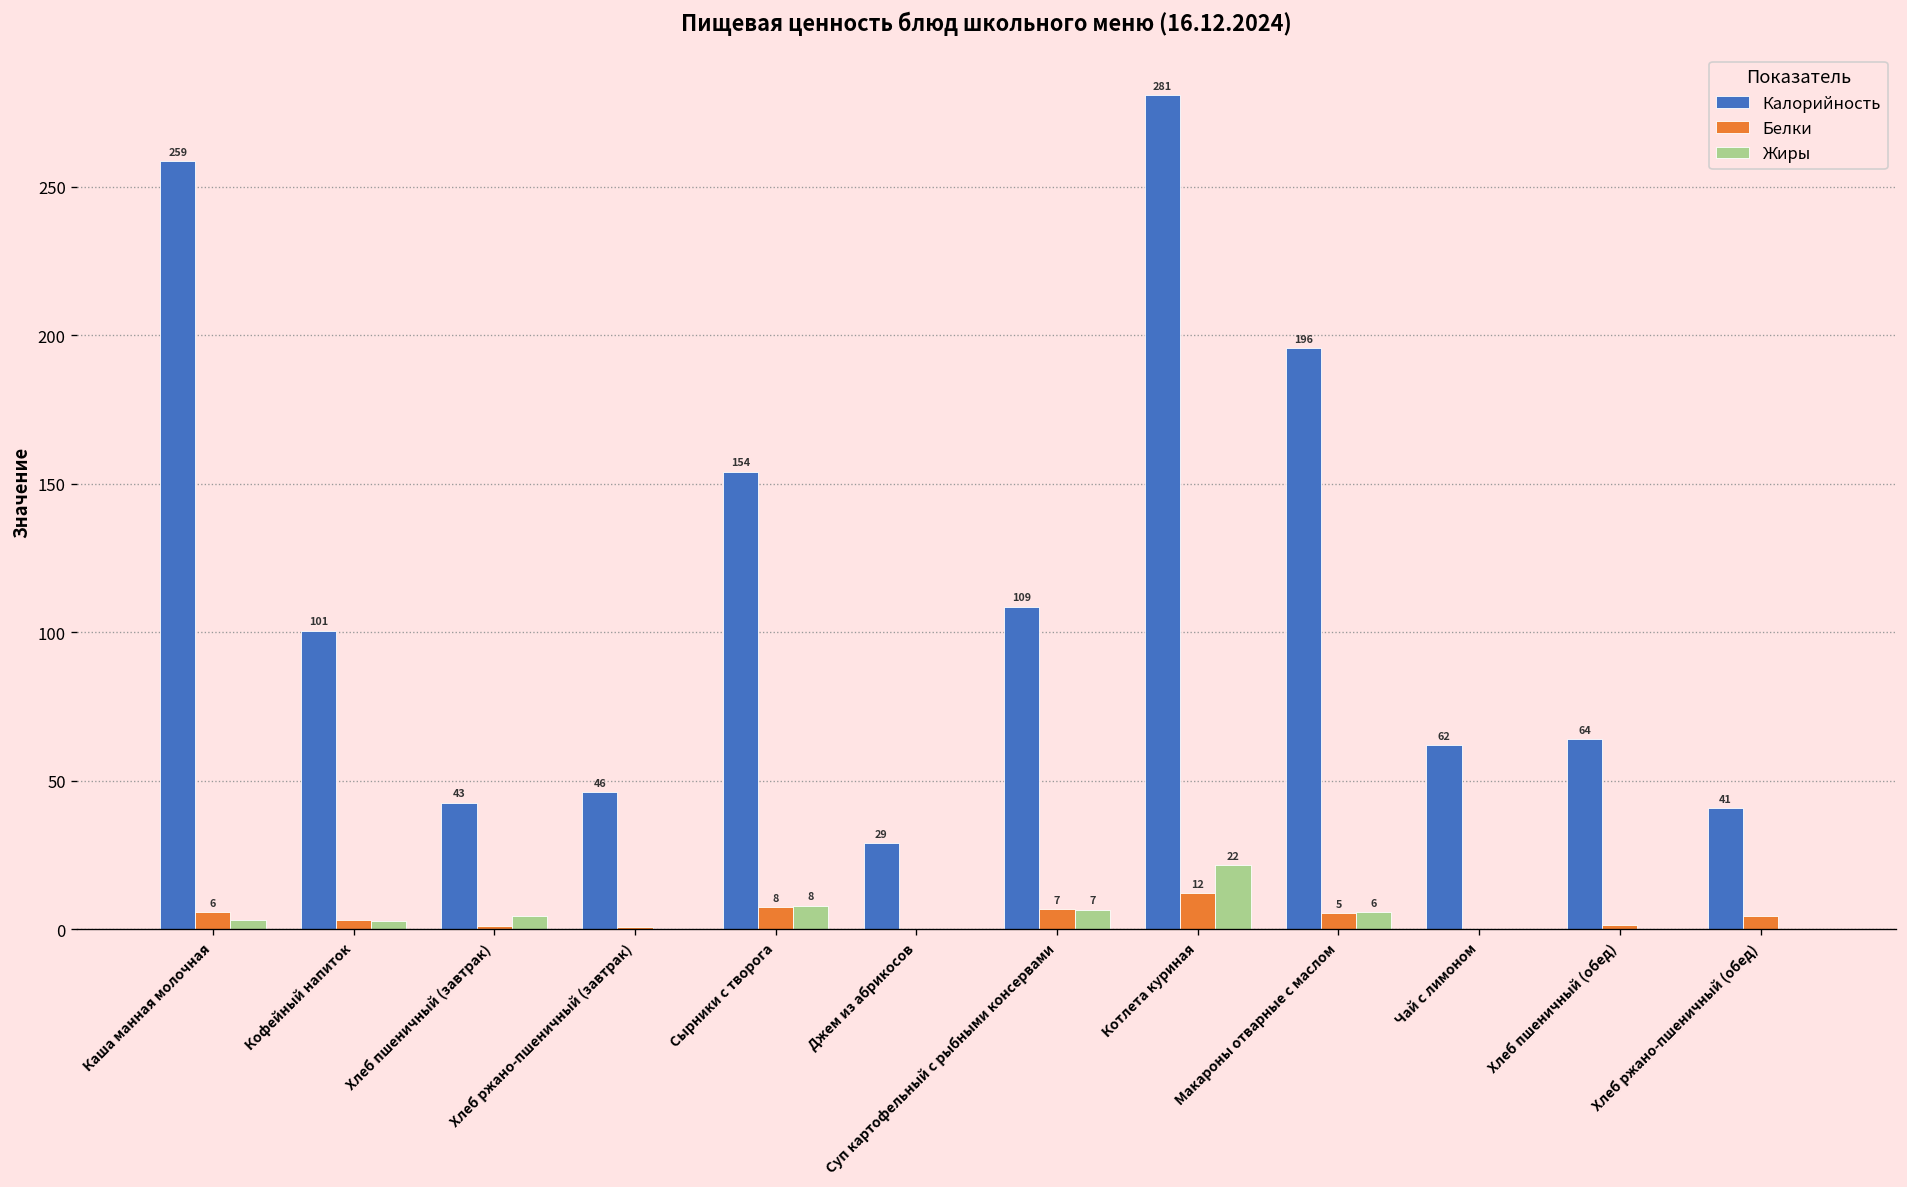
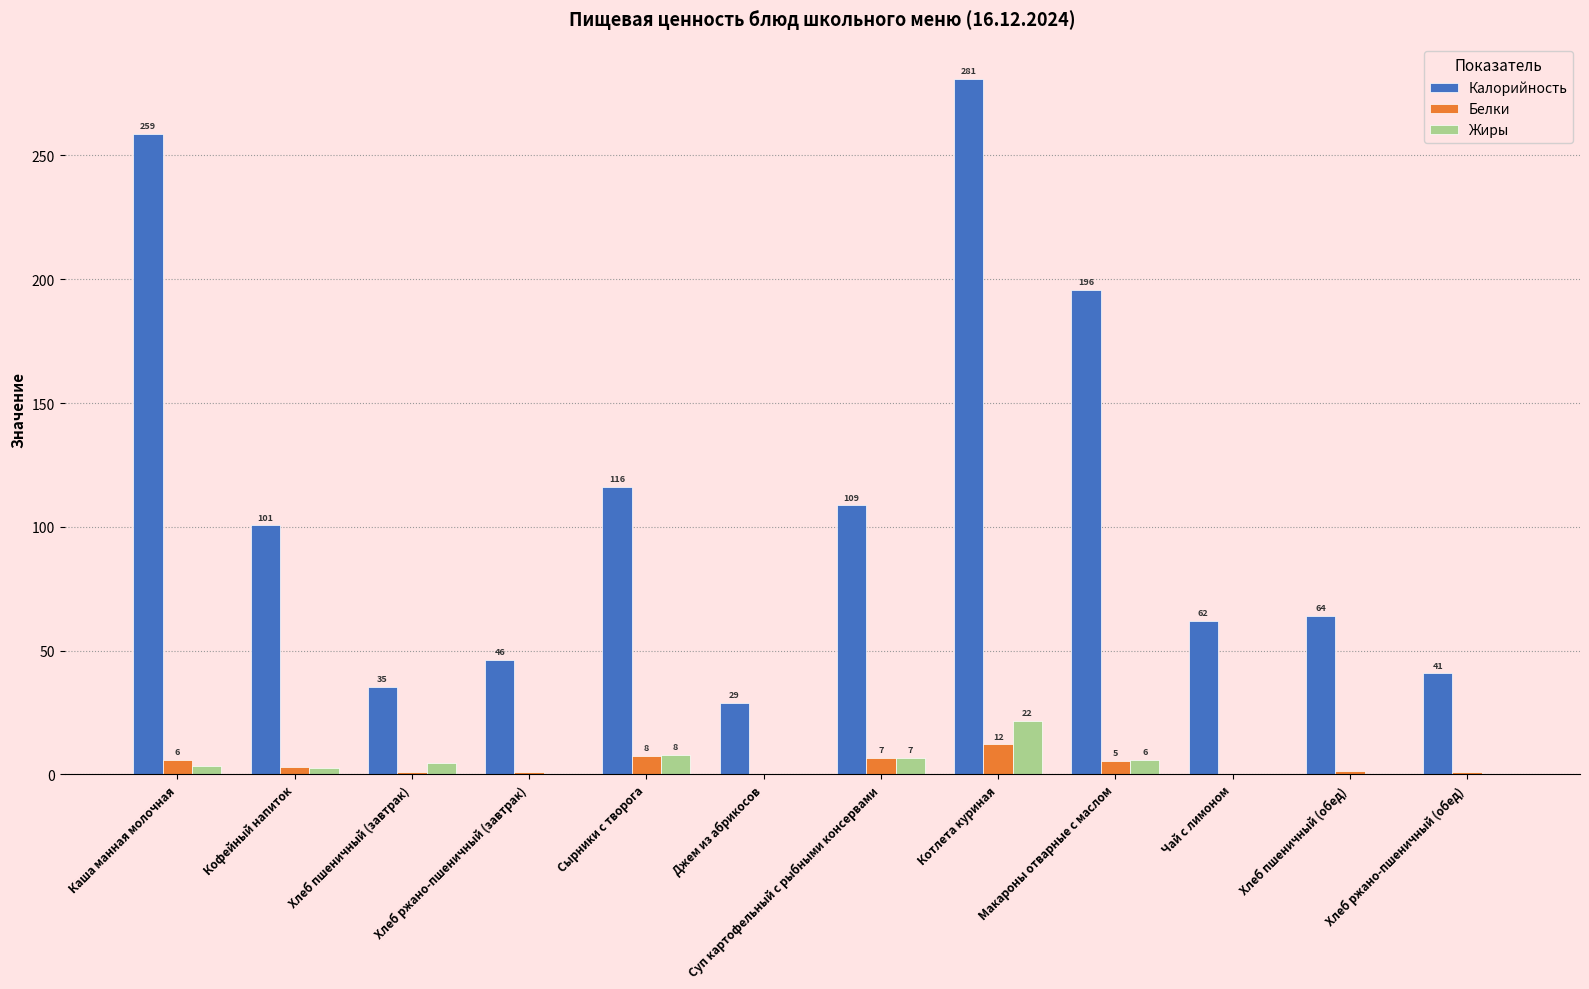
  {
    "Калорийность": {
      "Каша манная молочная": 259,
      "Кофейный напиток": 101,
-     "Хлеб пшеничный (завтрак)": 43,
+     "Хлеб пшеничный (завтрак)": 35,
      "Хлеб ржано-пшеничный (завтрак)": 46,
-     "Сырники с творога": 154,
+     "Сырники с творога": 116,
      "Джем из абрикосов": 29,
      "Суп картофельный с рыбными консервами": 109,
      "Котлета куриная": 281,
      "Макароны отварные с маслом": 196,
      "Чай с лимоном": 62,
      "Хлеб пшеничный (обед)": 64,
      "Хлеб ржано-пшеничный (обед)": 41
    },
    "Белки": {
      "Кофейный напиток": 3,
      "Хлеб пшеничный (обед)": 2,
-     "Хлеб ржано-пшеничный (обед)": 4
+     "Хлеб ржано-пшеничный (обед)": 1
    },
    "Жиры": {
      "Сырники с творога": 8,
      "Суп картофельный с рыбными консервами": 7,
      "Котлета куриная": 22,
      "Макароны отварные с маслом": 6
    }
  }
